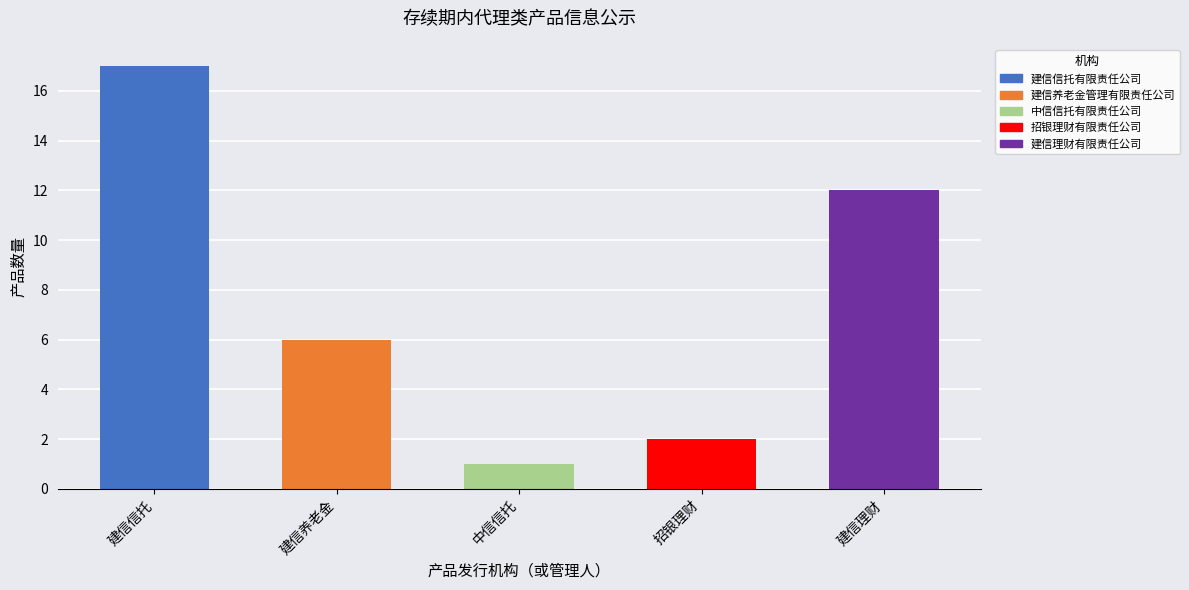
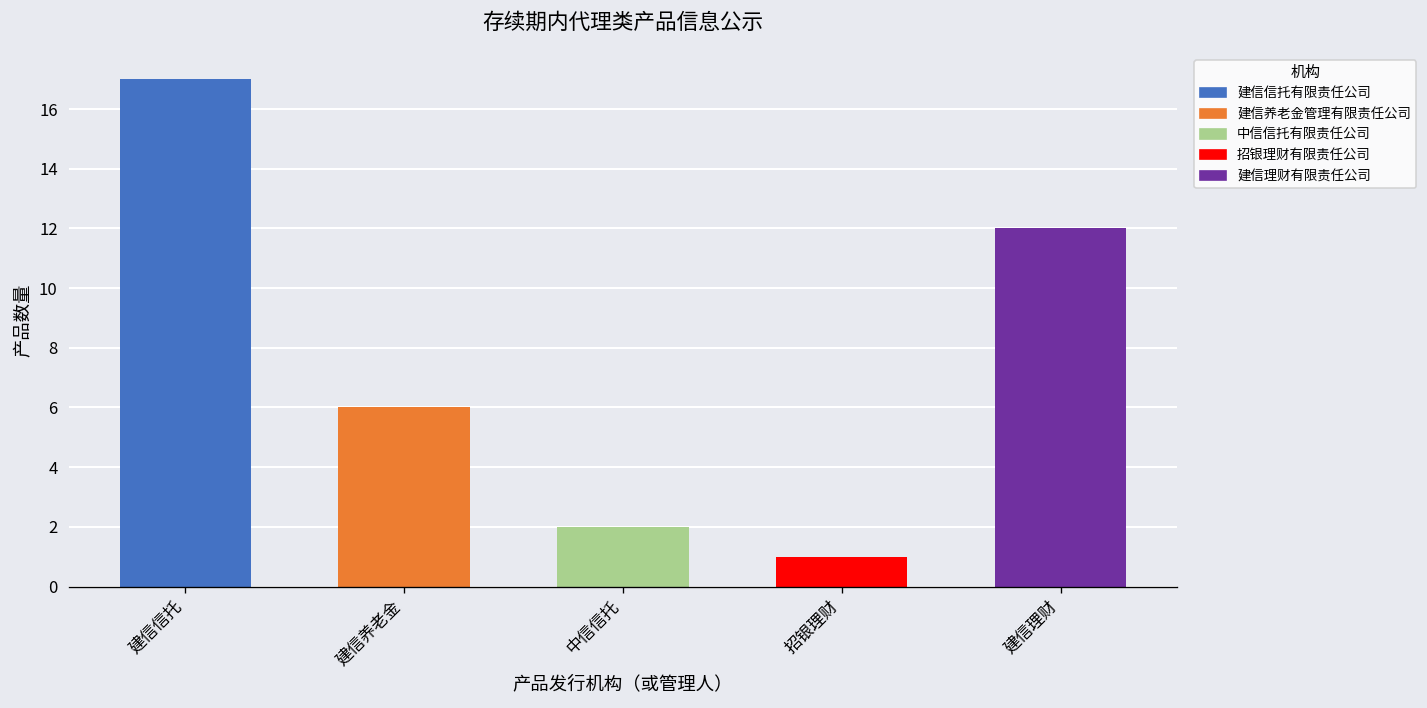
  {
    "建信养老金管理有限责任公司": {
      "建信养老金": 6
    },
    "中信信托有限责任公司": {
-     "中信信托": 1
+     "中信信托": 2
    },
    "招银理财有限责任公司": {
-     "招银理财": 2
+     "招银理财": 1
    },
    "建信理财有限责任公司": {
      "建信理财": 12
    }
  }
